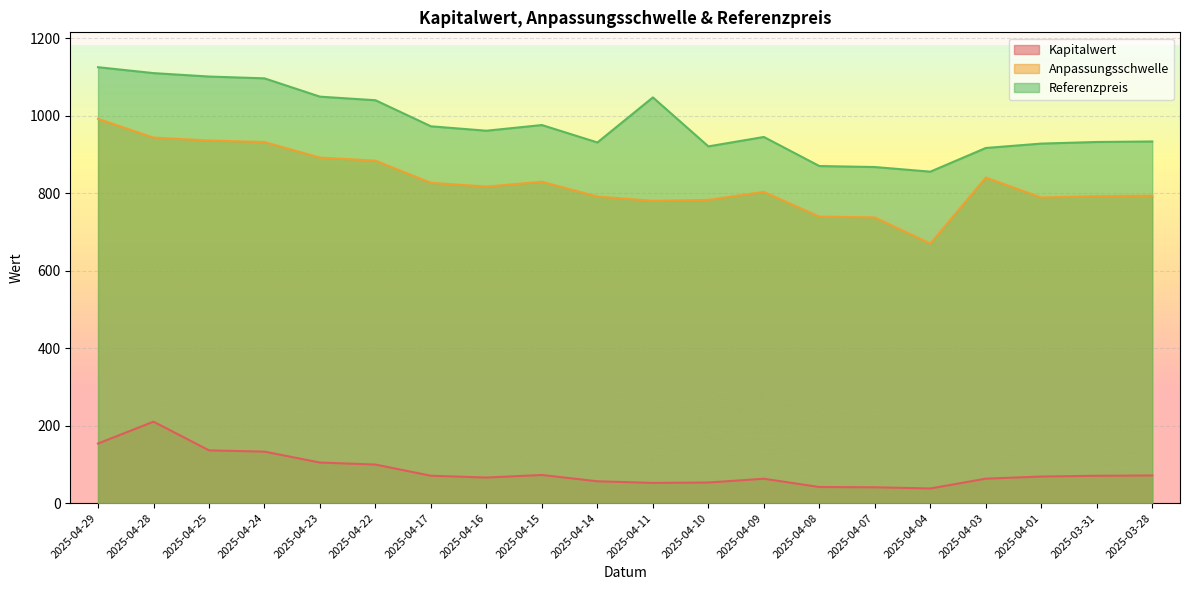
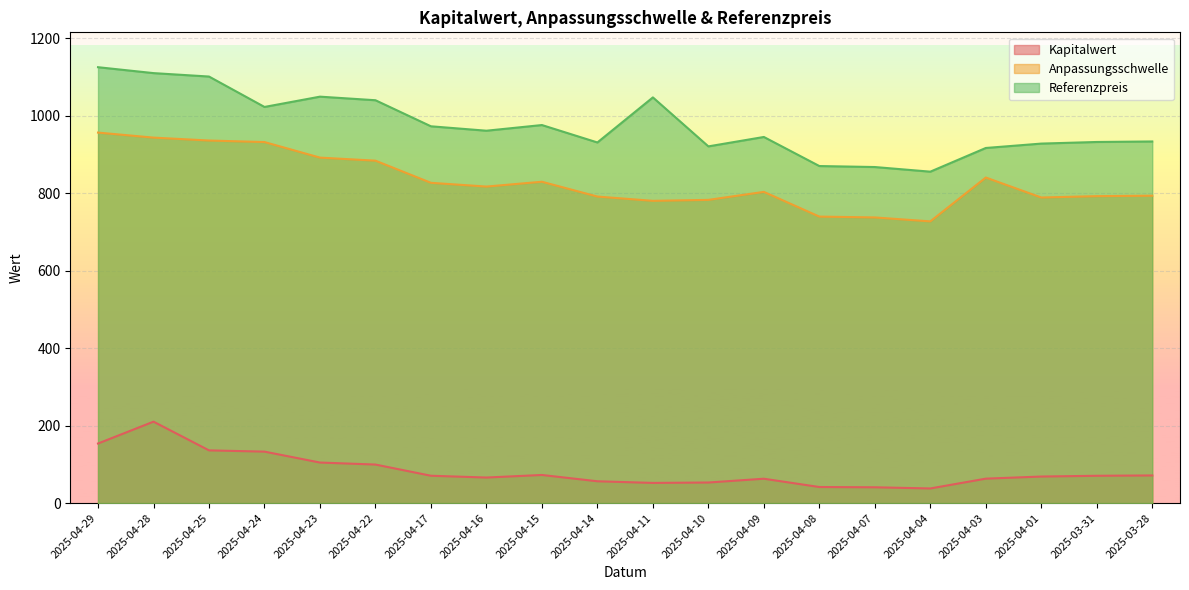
  {
    "Kapitalwert": {
      "2025-04-29": 150,
      "2025-04-28": 210,
      "2025-04-25": 140,
      "2025-04-24": 130,
      "2025-04-23": 100,
      "2025-04-22": 100,
      "2025-04-17": 70,
      "2025-04-16": 70,
      "2025-04-15": 70,
      "2025-04-14": 60,
      "2025-04-11": 50,
      "2025-04-10": 50,
      "2025-04-09": 60,
      "2025-04-08": 40,
      "2025-04-07": 40,
      "2025-04-04": 40,
      "2025-04-03": 60,
      "2025-04-01": 70,
      "2025-03-31": 70,
      "2025-03-28": 70
    },
    "Anpassungsschwelle": {
-     "2025-04-29": 990,
+     "2025-04-29": 960,
      "2025-04-28": 940,
      "2025-04-25": 940,
      "2025-04-24": 930,
      "2025-04-23": 890,
      "2025-04-22": 880,
      "2025-04-17": 830,
      "2025-04-16": 820,
      "2025-04-15": 830,
      "2025-04-14": 790,
      "2025-04-11": 780,
      "2025-04-10": 780,
      "2025-04-09": 800,
      "2025-04-08": 740,
      "2025-04-07": 740,
-     "2025-04-04": 670,
+     "2025-04-04": 730,
      "2025-04-03": 840,
      "2025-04-01": 790,
      "2025-03-31": 790,
      "2025-03-28": 790
    },
    "Referenzpreis": {
      "2025-04-29": 1130,
      "2025-04-28": 1110,
      "2025-04-25": 1100,
-     "2025-04-24": 1100,
+     "2025-04-24": 1020,
      "2025-04-23": 1050,
      "2025-04-22": 1040,
      "2025-04-17": 970,
      "2025-04-16": 960,
      "2025-04-15": 980,
      "2025-04-14": 930,
      "2025-04-11": 1050,
      "2025-04-10": 920,
      "2025-04-09": 950,
      "2025-04-08": 870,
      "2025-04-07": 870,
      "2025-04-04": 860,
      "2025-04-03": 920,
      "2025-04-01": 930,
      "2025-03-31": 930,
      "2025-03-28": 930
    }
  }
